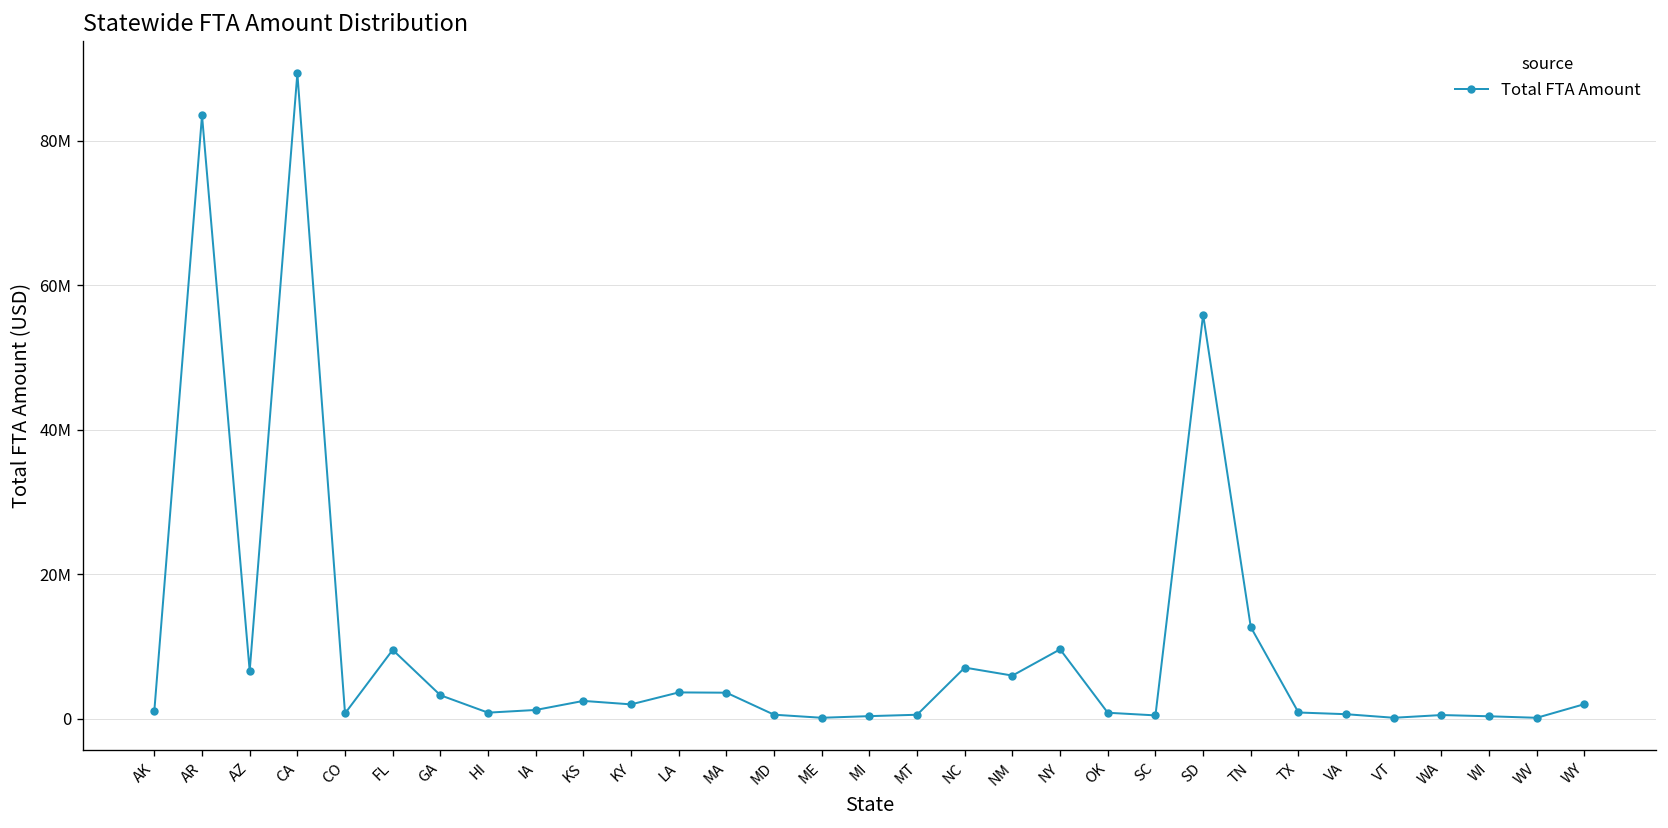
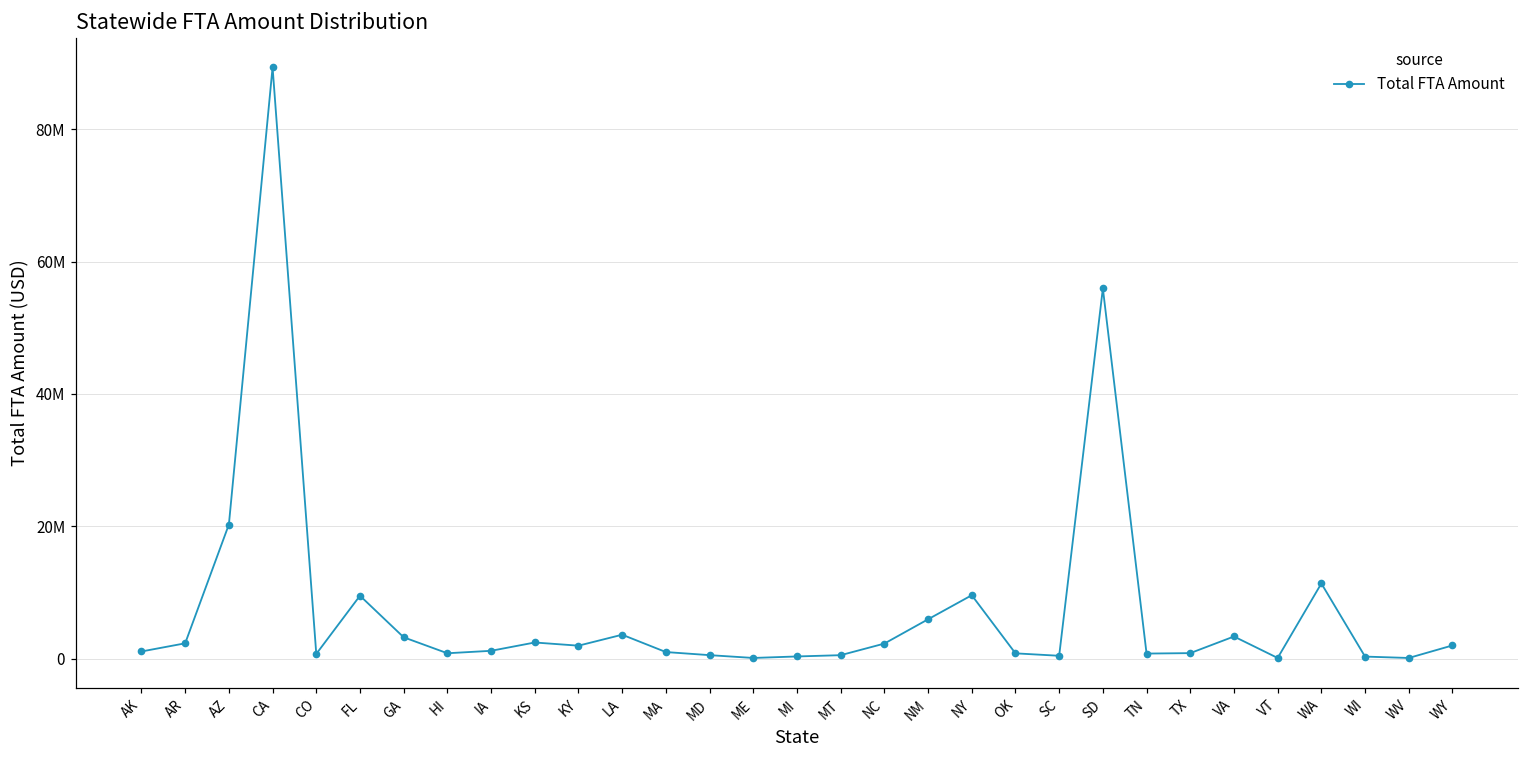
  {
    "AK": 1000000,
-   "AR": 84000000,
-   "AZ": 7000000,
+   "AR": 2000000,
+   "AZ": 20000000,
    "CA": 89000000,
    "CO": 1000000,
    "FL": 10000000,
    "GA": 3000000,
    "HI": 1000000,
    "IA": 1000000,
    "KS": 2000000,
    "KY": 2000000,
    "LA": 4000000,
-   "MA": 4000000,
+   "MA": 1000000,
    "MD": 1000000,
    "ME": 0,
    "MI": 0,
    "MT": 1000000,
-   "NC": 7000000,
+   "NC": 2000000,
    "NM": 6000000,
    "NY": 10000000,
    "OK": 1000000,
    "SC": 0,
    "SD": 56000000,
-   "TN": 13000000,
+   "TN": 1000000,
    "TX": 1000000,
-   "VA": 1000000,
+   "VA": 3000000,
    "VT": 0,
-   "WA": 0,
+   "WA": 11000000,
    "WI": 0,
    "WV": 0,
    "WY": 2000000
  }
